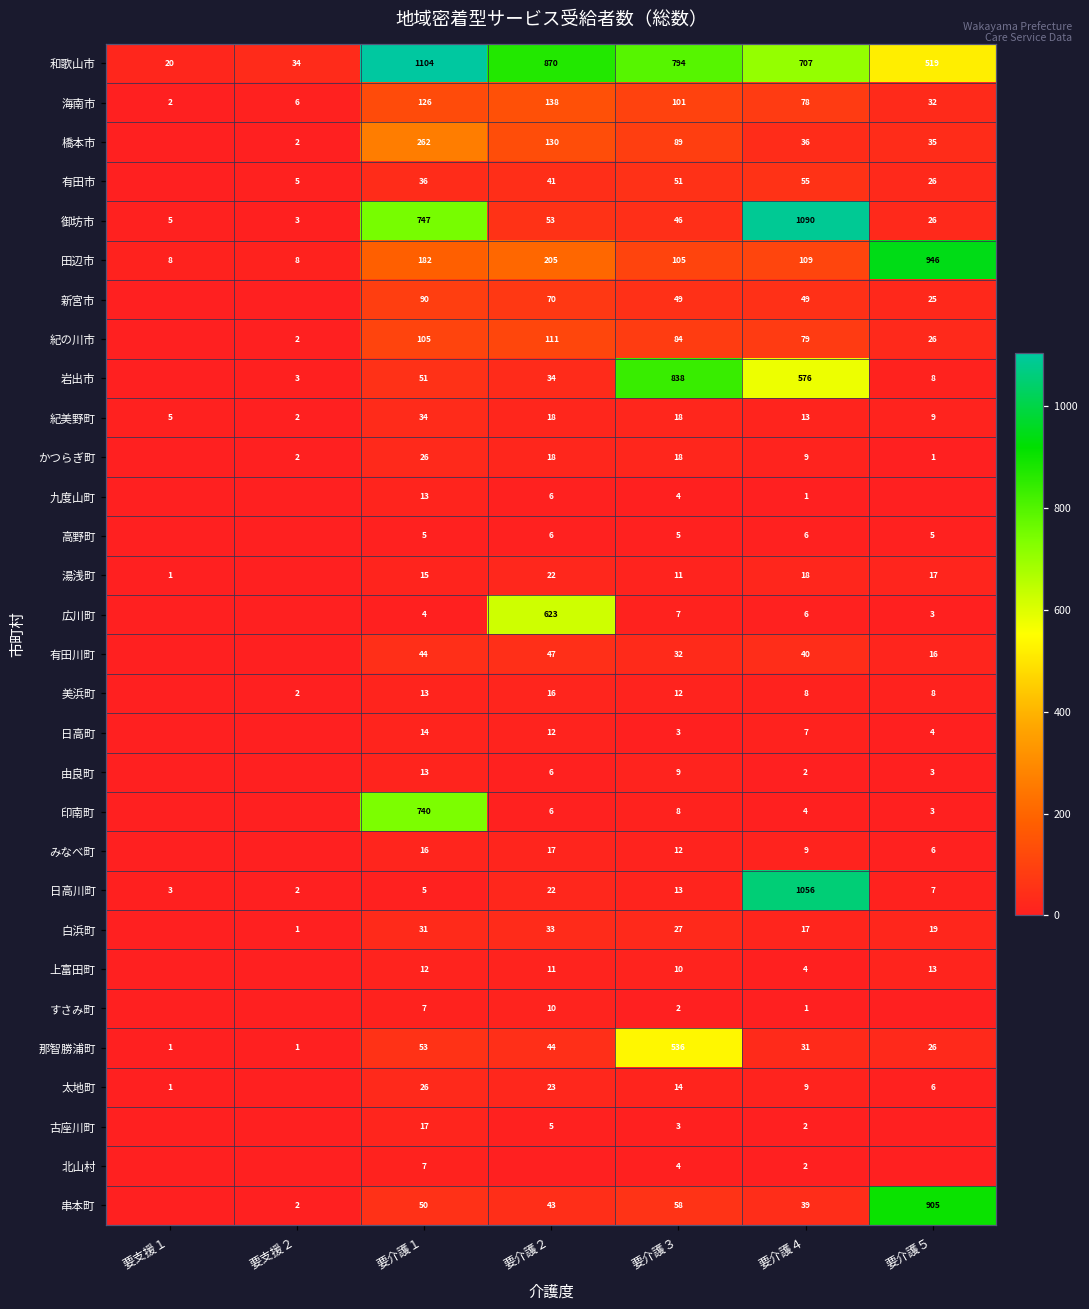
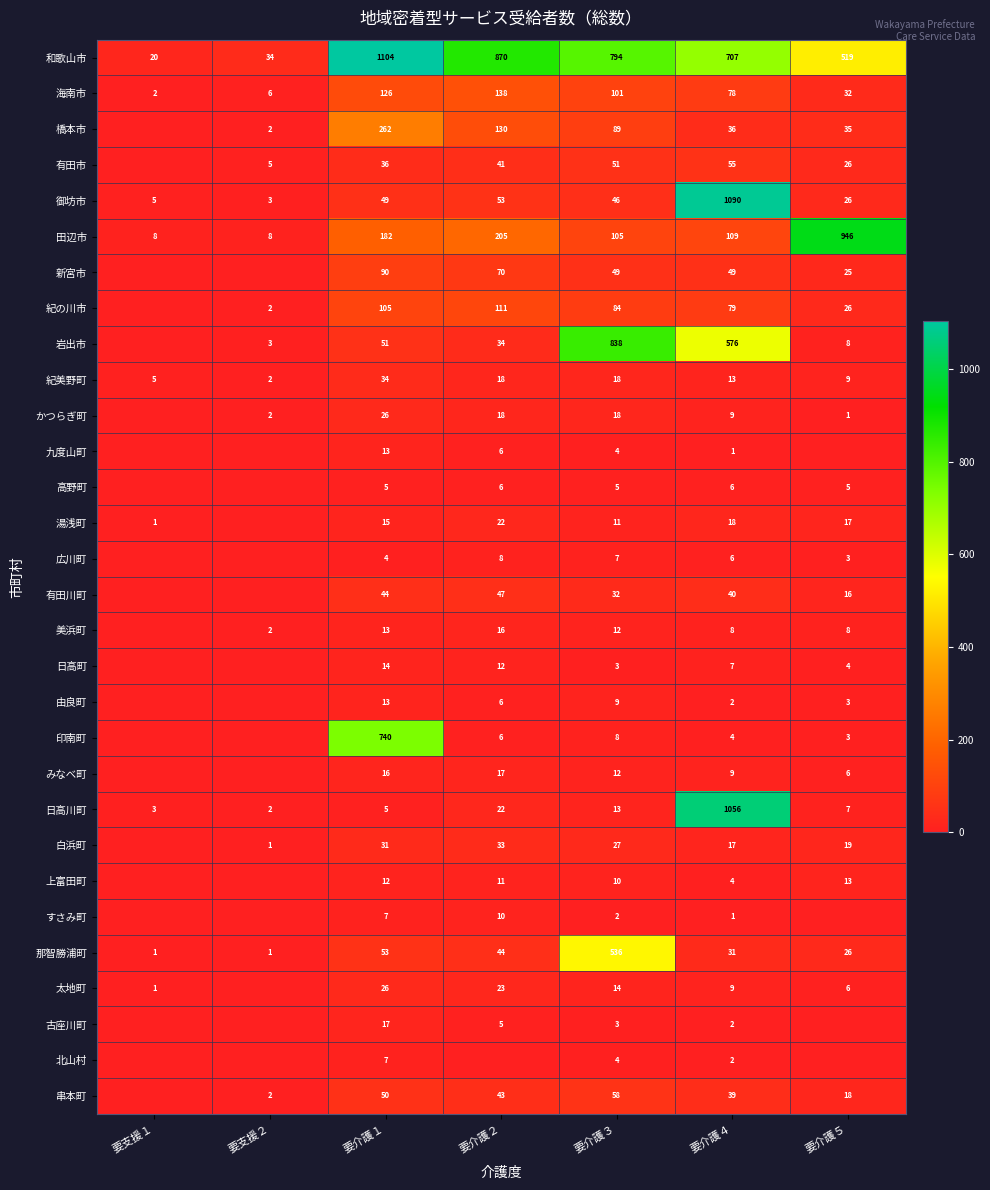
  {
    "和歌山市": {
      "要支援１": 20,
      "要支援２": 34,
      "要介護１": 1104,
      "要介護２": 870,
      "要介護３": 794,
      "要介護４": 707,
      "要介護５": 519
    },
    "海南市": {
      "要支援１": 2,
      "要支援２": 6,
      "要介護１": 126,
      "要介護２": 138,
      "要介護３": 101,
      "要介護４": 78,
      "要介護５": 32
    },
    "橋本市": {
      "要支援２": 2,
      "要介護１": 262,
      "要介護２": 130,
      "要介護３": 89,
      "要介護４": 36,
      "要介護５": 35
    },
    "有田市": {
      "要支援２": 5,
      "要介護１": 36,
      "要介護２": 41,
      "要介護３": 51,
      "要介護４": 55,
      "要介護５": 26
    },
    "御坊市": {
      "要支援１": 5,
      "要支援２": 3,
-     "要介護１": 747,
+     "要介護１": 49,
      "要介護２": 53,
      "要介護３": 46,
      "要介護４": 1090,
      "要介護５": 26
    },
    "田辺市": {
      "要支援１": 8,
      "要支援２": 8,
      "要介護１": 182,
      "要介護２": 205,
      "要介護３": 105,
      "要介護４": 109,
      "要介護５": 946
    },
    "新宮市": {
      "要介護１": 90,
      "要介護２": 70,
      "要介護３": 49,
      "要介護４": 49,
      "要介護５": 25
    },
    "紀の川市": {
      "要支援２": 2,
      "要介護１": 105,
      "要介護２": 111,
      "要介護３": 84,
      "要介護４": 79,
      "要介護５": 26
    },
    "岩出市": {
      "要支援２": 3,
      "要介護１": 51,
      "要介護２": 34,
      "要介護３": 838,
      "要介護４": 576,
      "要介護５": 8
    },
    "紀美野町": {
      "要支援１": 5,
      "要支援２": 2,
      "要介護１": 34,
      "要介護２": 18,
      "要介護３": 18,
      "要介護４": 13,
      "要介護５": 9
    },
    "かつらぎ町": {
      "要支援２": 2,
      "要介護１": 26,
      "要介護２": 18,
      "要介護３": 18,
      "要介護４": 9,
      "要介護５": 1
    },
    "九度山町": {
      "要介護１": 13,
      "要介護２": 6,
      "要介護３": 4,
      "要介護４": 1
    },
    "高野町": {
      "要介護１": 5,
      "要介護２": 6,
      "要介護３": 5,
      "要介護４": 6,
      "要介護５": 5
    },
    "湯浅町": {
      "要支援１": 1,
      "要介護１": 15,
      "要介護２": 22,
      "要介護３": 11,
      "要介護４": 18,
      "要介護５": 17
    },
    "広川町": {
      "要介護１": 4,
-     "要介護２": 623,
+     "要介護２": 8,
      "要介護３": 7,
      "要介護４": 6,
      "要介護５": 3
    },
    "有田川町": {
      "要介護１": 44,
      "要介護２": 47,
      "要介護３": 32,
      "要介護４": 40,
      "要介護５": 16
    },
    "美浜町": {
      "要支援２": 2,
      "要介護１": 13,
      "要介護２": 16,
      "要介護３": 12,
      "要介護４": 8,
      "要介護５": 8
    },
    "日高町": {
      "要介護１": 14,
      "要介護２": 12,
      "要介護３": 3,
      "要介護４": 7,
      "要介護５": 4
    },
    "由良町": {
      "要介護１": 13,
      "要介護２": 6,
      "要介護３": 9,
      "要介護４": 2,
      "要介護５": 3
    },
    "印南町": {
      "要介護１": 740,
      "要介護２": 6,
      "要介護３": 8,
      "要介護４": 4,
      "要介護５": 3
    },
    "みなべ町": {
      "要介護１": 16,
      "要介護２": 17,
      "要介護３": 12,
      "要介護４": 9,
      "要介護５": 6
    },
    "日高川町": {
      "要支援１": 3,
      "要支援２": 2,
      "要介護１": 5,
      "要介護２": 22,
      "要介護３": 13,
      "要介護４": 1056,
      "要介護５": 7
    },
    "白浜町": {
      "要支援２": 1,
      "要介護１": 31,
      "要介護２": 33,
      "要介護３": 27,
      "要介護４": 17,
      "要介護５": 19
    },
    "上富田町": {
      "要介護１": 12,
      "要介護２": 11,
      "要介護３": 10,
      "要介護４": 4,
      "要介護５": 13
    },
    "すさみ町": {
      "要介護１": 7,
      "要介護２": 10,
      "要介護３": 2,
      "要介護４": 1
    },
    "那智勝浦町": {
      "要支援１": 1,
      "要支援２": 1,
      "要介護１": 53,
      "要介護２": 44,
      "要介護３": 536,
      "要介護４": 31,
      "要介護５": 26
    },
    "太地町": {
      "要支援１": 1,
      "要介護１": 26,
      "要介護２": 23,
      "要介護３": 14,
      "要介護４": 9,
      "要介護５": 6
    },
    "古座川町": {
      "要介護１": 17,
      "要介護２": 5,
      "要介護３": 3,
      "要介護４": 2
    },
    "北山村": {
      "要介護１": 7,
      "要介護３": 4,
      "要介護４": 2
    },
    "串本町": {
      "要支援２": 2,
      "要介護１": 50,
      "要介護２": 43,
      "要介護３": 58,
      "要介護４": 39,
-     "要介護５": 905
+     "要介護５": 18
    }
  }
